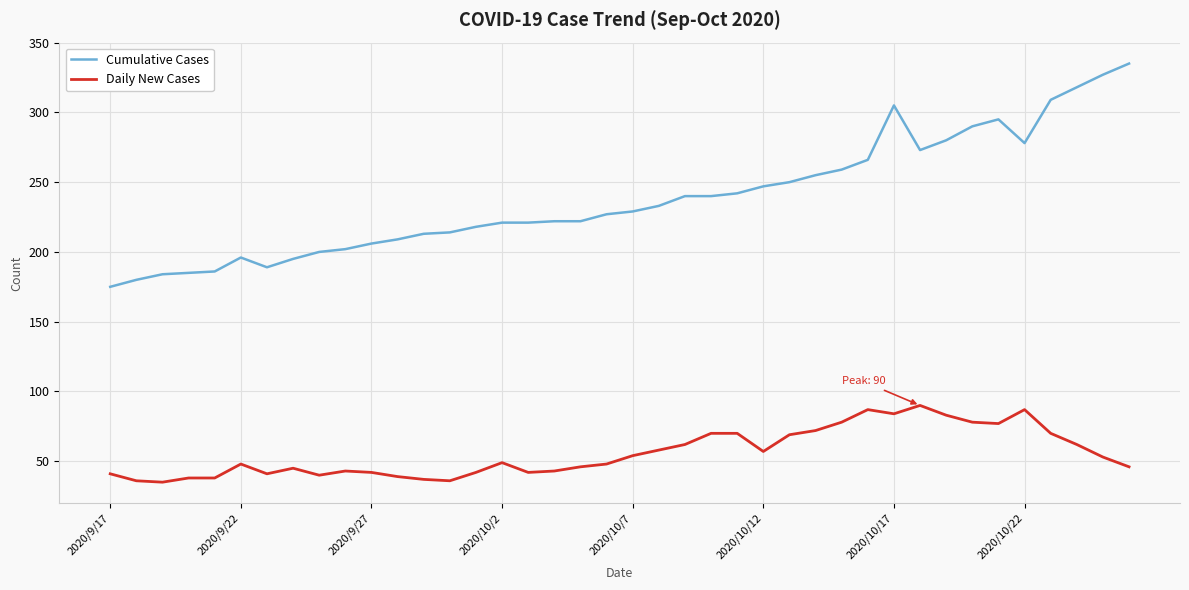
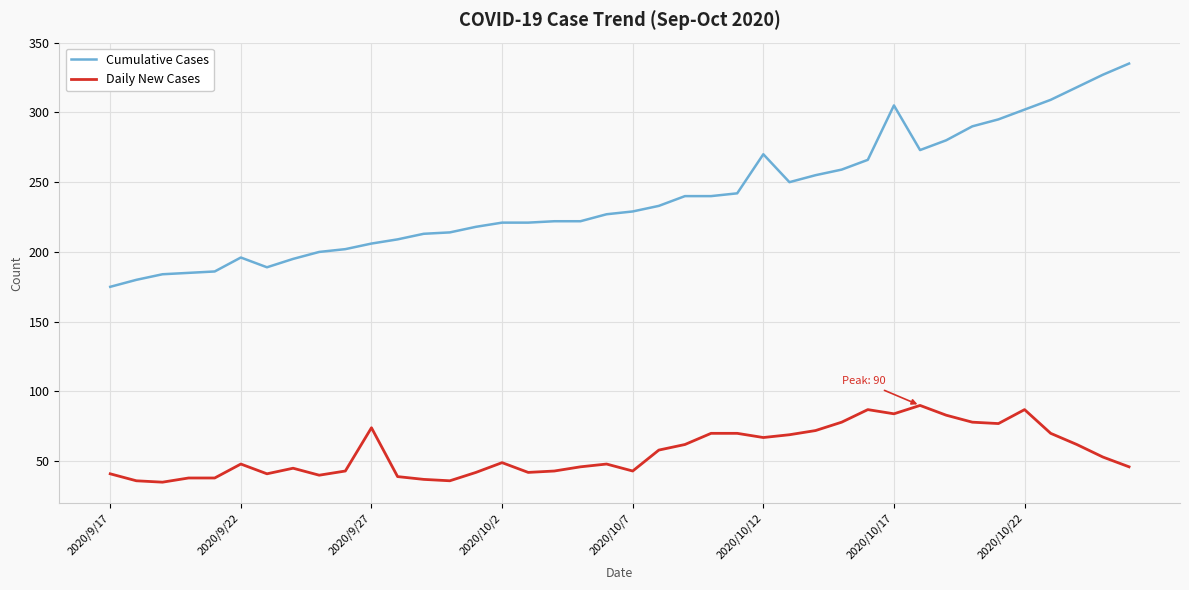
  {
    "Cumulative Cases": {
      "2020/9/17": 175,
      "2020/9/22": 196,
      "2020/9/27": 206,
      "2020/10/2": 221,
      "2020/10/7": 229,
-     "2020/10/12": 247,
+     "2020/10/12": 270,
      "2020/10/17": 305,
-     "2020/10/22": 278
+     "2020/10/22": 302
    },
    "Daily New Cases": {
      "2020/9/17": 41,
      "2020/9/22": 48,
-     "2020/9/27": 42,
+     "2020/9/27": 74,
      "2020/10/2": 49,
-     "2020/10/7": 54,
-     "2020/10/12": 57,
+     "2020/10/7": 43,
+     "2020/10/12": 67,
      "2020/10/17": 84,
      "2020/10/22": 87
    }
  }
